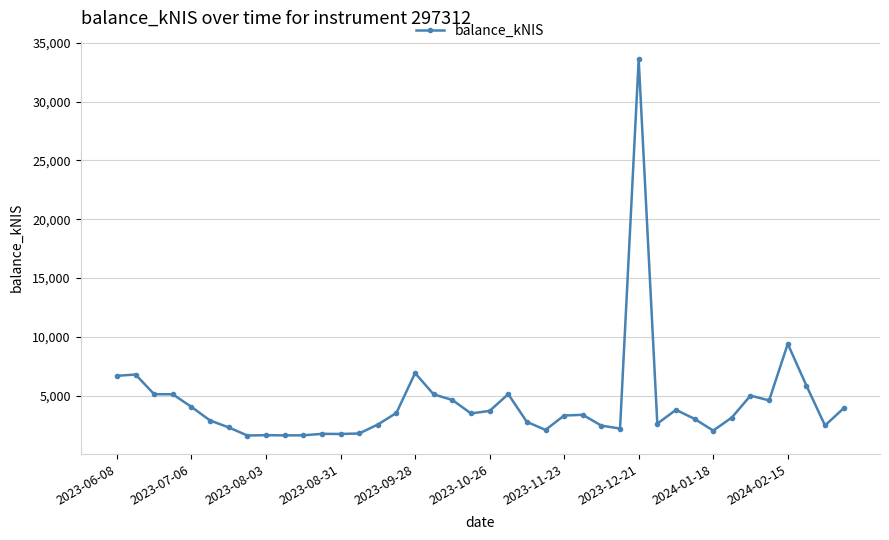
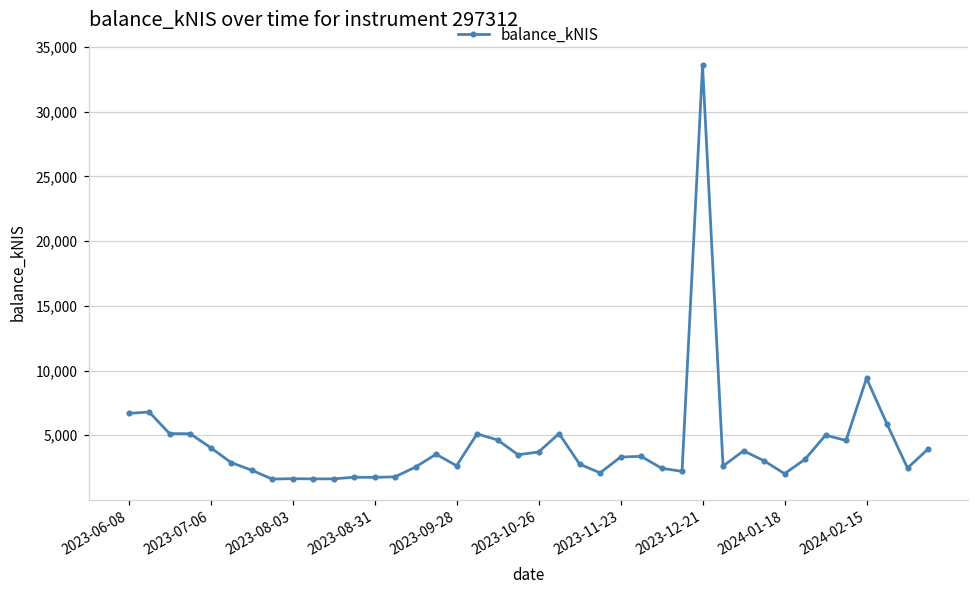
  {
    "2023-06-08": "6,700",
    "2023-07-06": "4,000",
    "2023-08-03": "1,600",
    "2023-08-31": "1,700",
-   "2023-09-28": "6,900",
+   "2023-09-28": "2,600",
    "2023-10-26": "3,700",
    "2023-11-23": "3,300",
    "2023-12-21": "33,600",
    "2024-01-18": "2,000",
    "2024-02-15": "9,400"
  }
